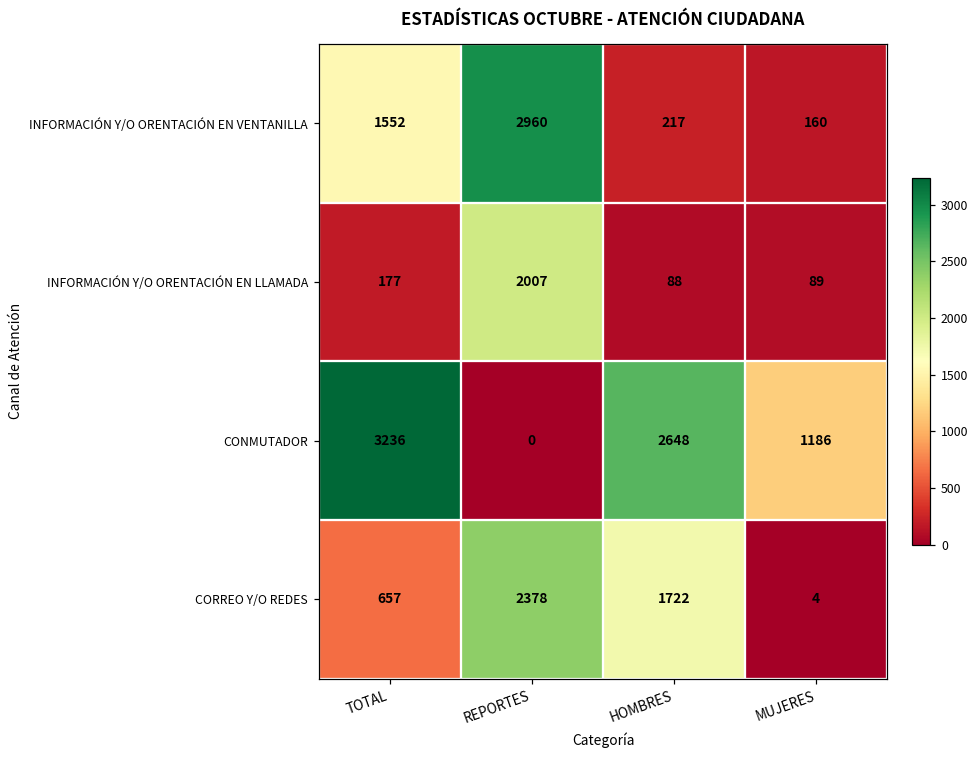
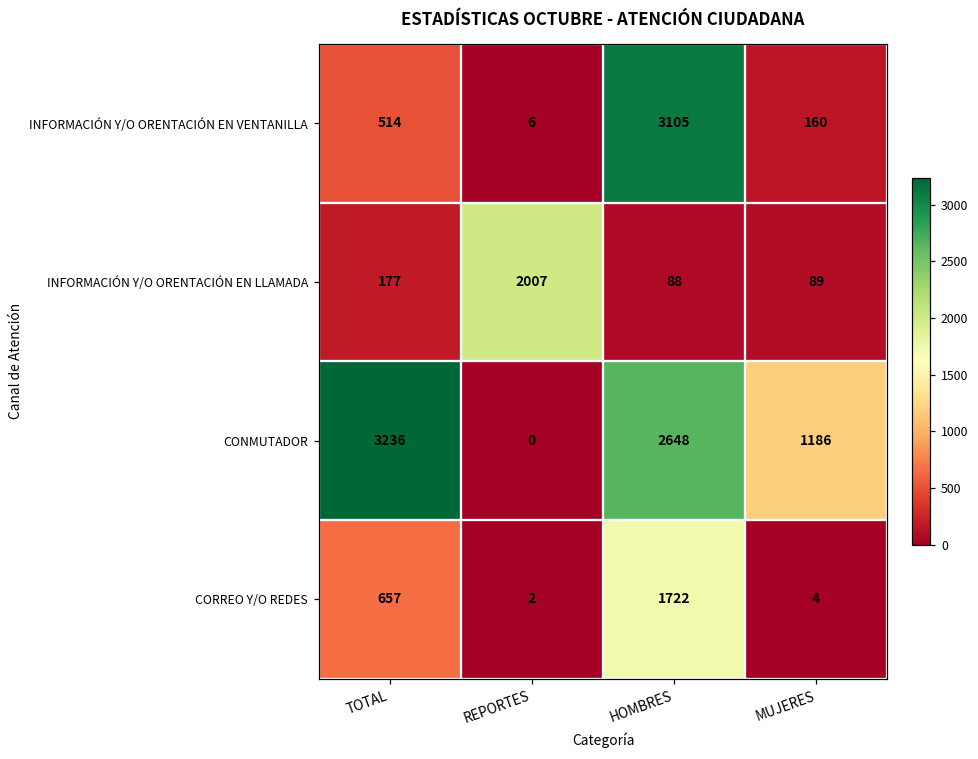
  {
    "INFORMACIÓN Y/O ORENTACIÓN EN VENTANILLA": {
-     "TOTAL": 1552,
-     "REPORTES": 2960,
-     "HOMBRES": 217,
+     "TOTAL": 514,
+     "REPORTES": 6,
+     "HOMBRES": 3105,
      "MUJERES": 160
    },
    "INFORMACIÓN Y/O ORENTACIÓN EN LLAMADA": {
      "TOTAL": 177,
      "REPORTES": 2007,
      "HOMBRES": 88,
      "MUJERES": 89
    },
    "CONMUTADOR": {
      "TOTAL": 3236,
      "REPORTES": 0,
      "HOMBRES": 2648,
      "MUJERES": 1186
    },
    "CORREO Y/O REDES": {
      "TOTAL": 657,
-     "REPORTES": 2378,
+     "REPORTES": 2,
      "HOMBRES": 1722,
      "MUJERES": 4
    }
  }
